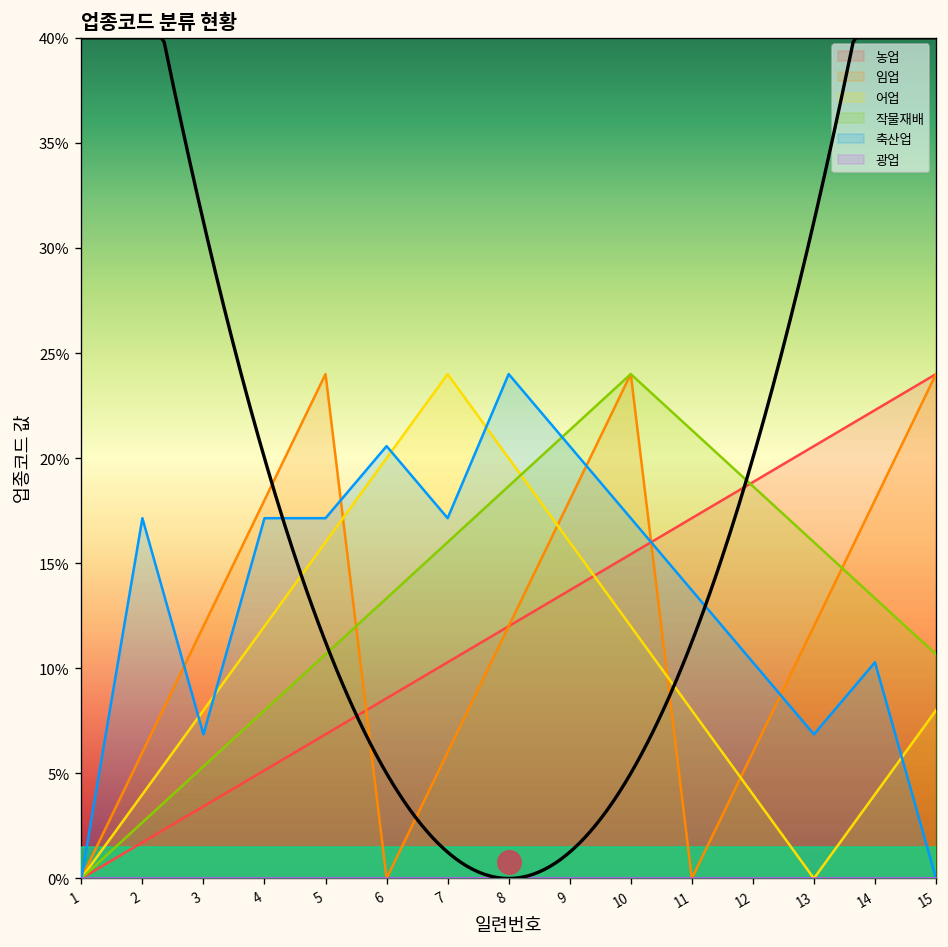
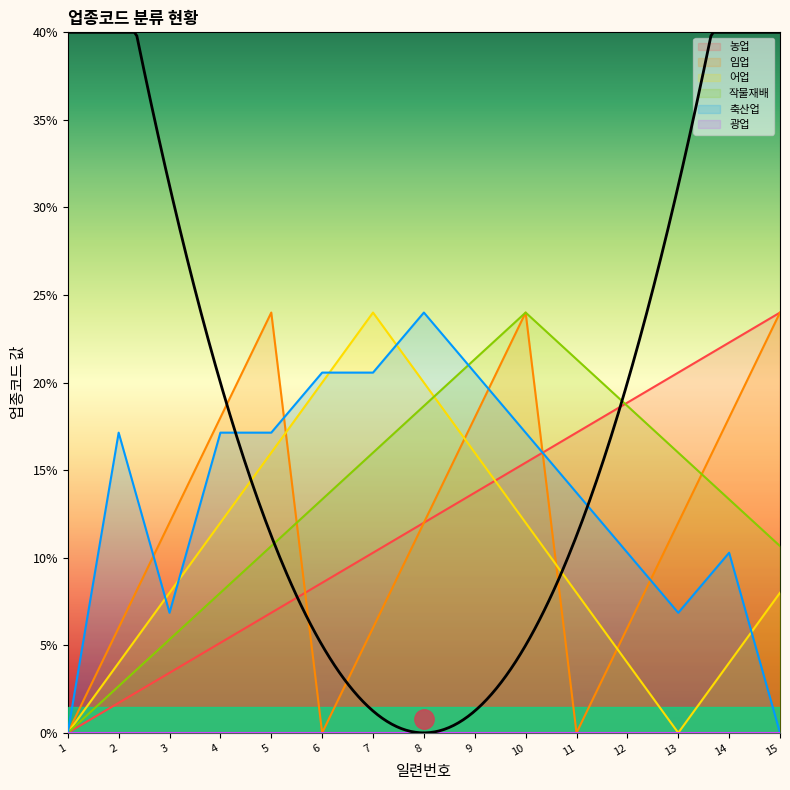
  {
    "축산업": {
      "2": "17.1%",
      "3": "6.9%",
      "4": "17.1%",
      "5": "17.1%",
      "6": "20.6%",
-     "7": "17.1%",
+     "7": "20.6%",
      "8": "24.0%",
      "9": "20.6%",
      "10": "17.1%",
      "11": "13.7%",
      "12": "10.3%",
      "13": "6.9%",
      "14": "10.3%"
    }
  }
